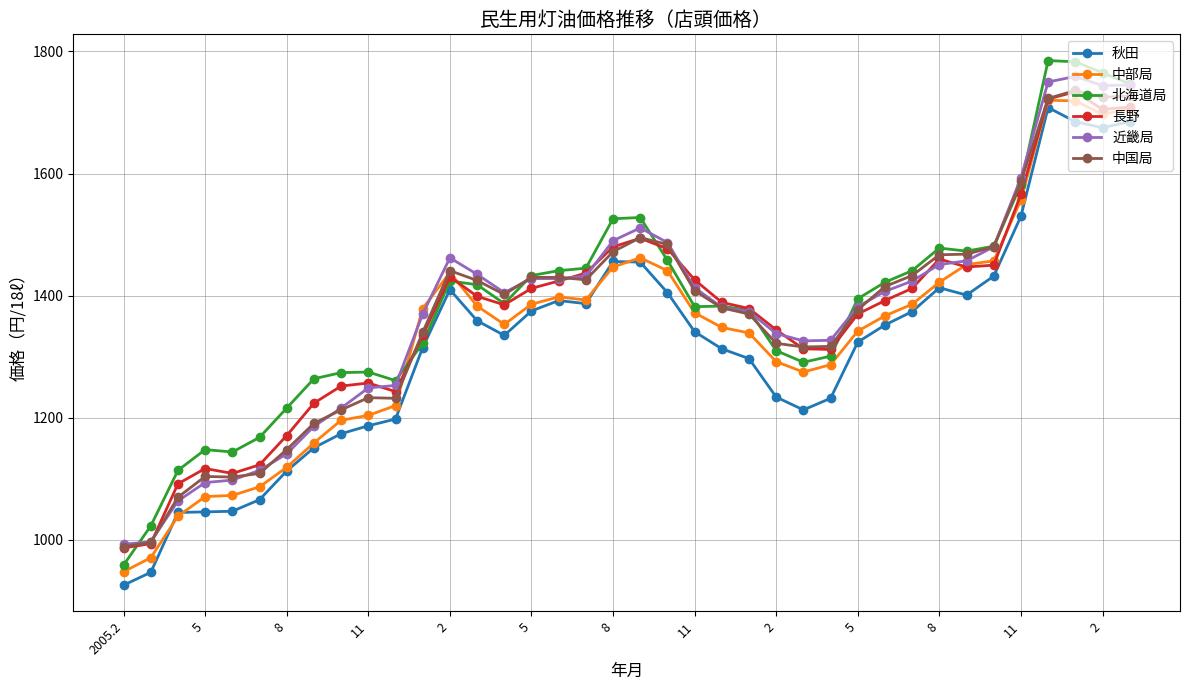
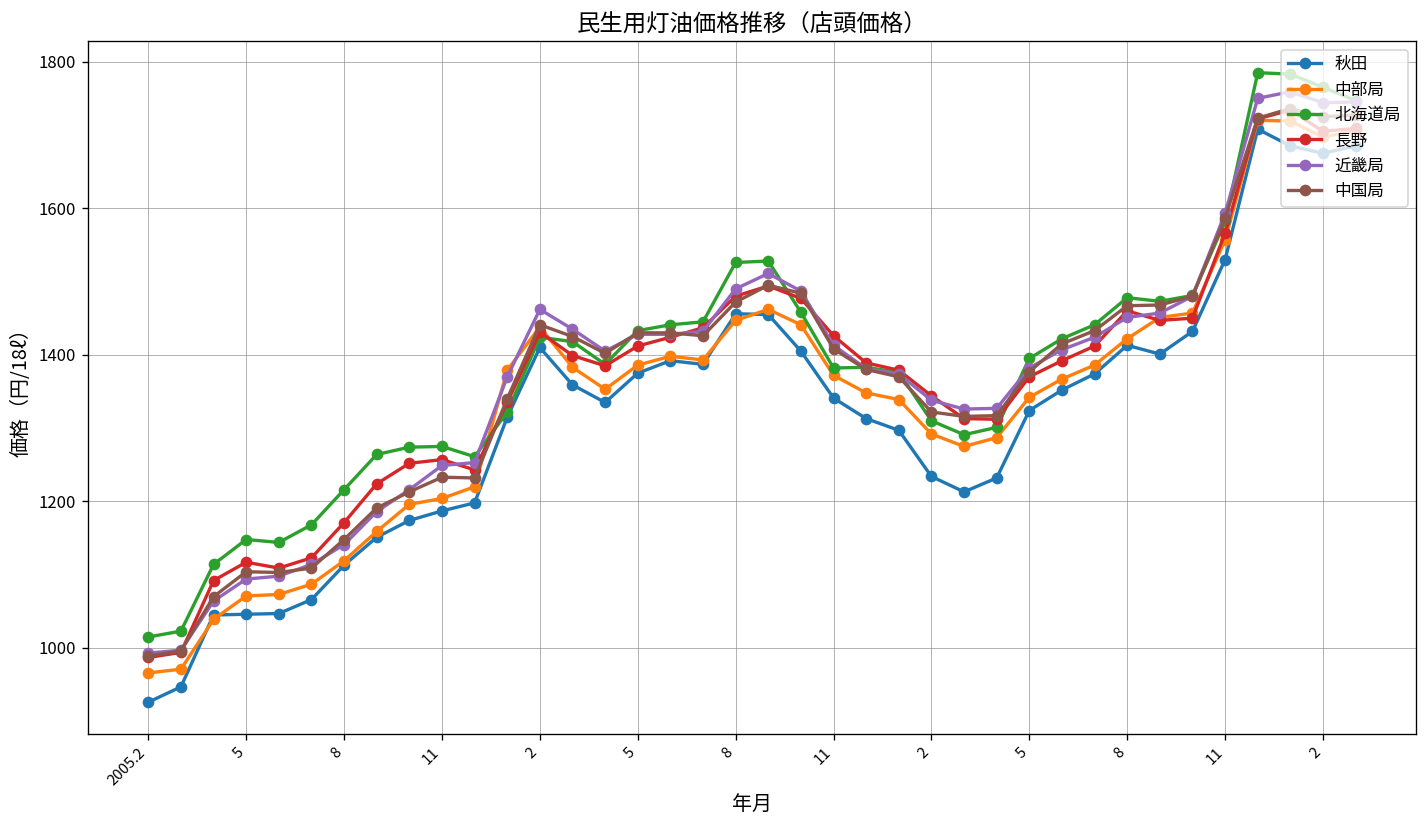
  {
    "秋田": {
      "2005.2": 930
    },
    "中部局": {
-     "2005.2": 950
+     "2005.2": 970
    },
    "北海道局": {
-     "2005.2": 960
+     "2005.2": 1020
    }
  }
